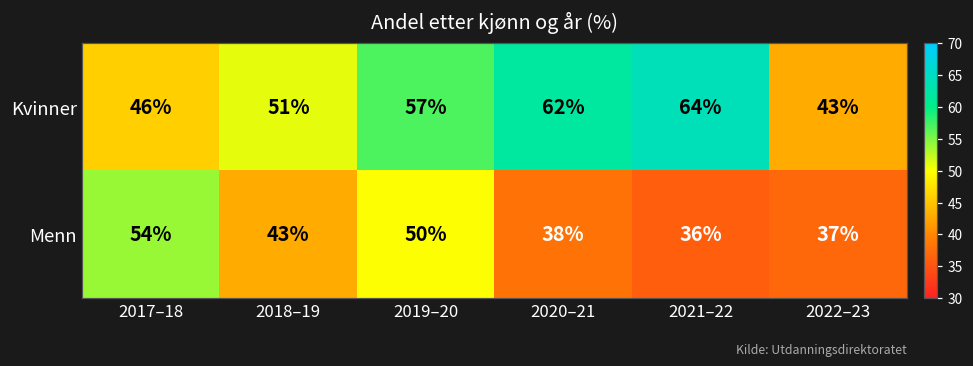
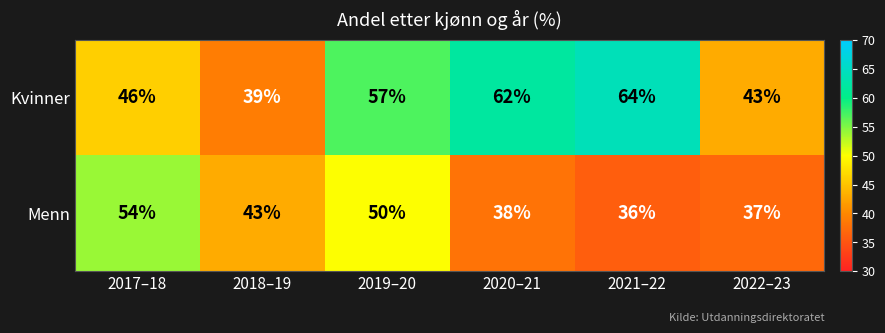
  {
    "Kvinner": {
      "2017–18": "46%",
-     "2018–19": "51%",
+     "2018–19": "39%",
      "2019–20": "57%",
      "2020–21": "62%",
      "2021–22": "64%",
      "2022–23": "43%"
    },
    "Menn": {
      "2017–18": "54%",
      "2018–19": "43%",
      "2019–20": "50%",
      "2020–21": "38%",
      "2021–22": "36%",
      "2022–23": "37%"
    }
  }
